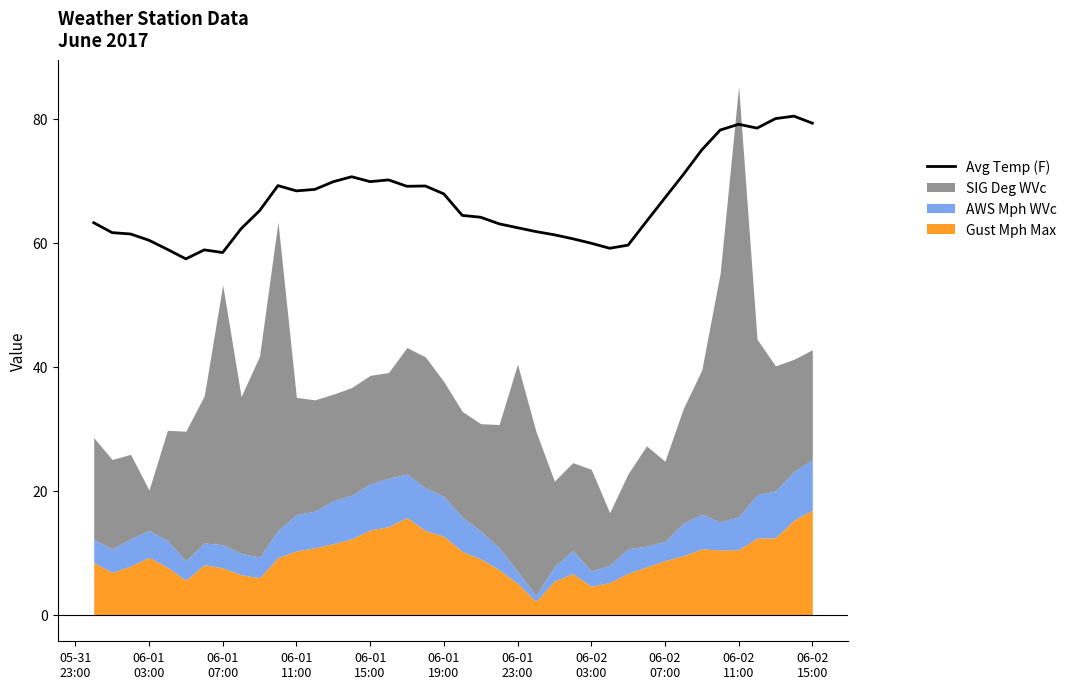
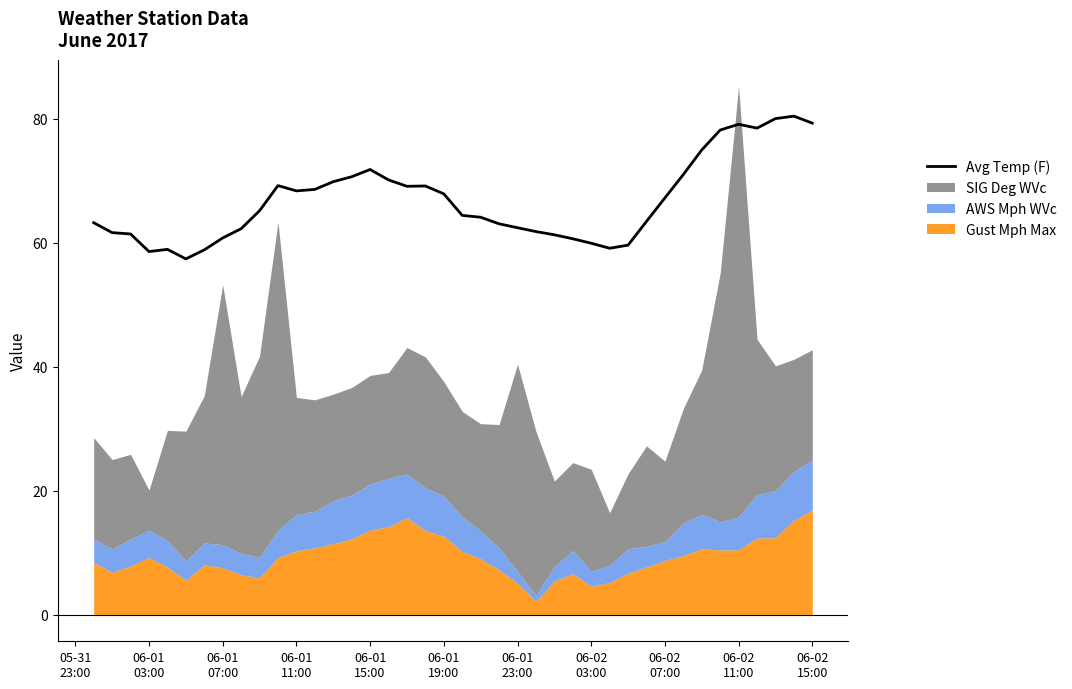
  {
    "Avg Temp (F)": {
-     "06-01 03:00": 60,
-     "06-01 07:00": 58,
+     "06-01 03:00": 59,
+     "06-01 07:00": 61,
      "06-01 11:00": 68,
-     "06-01 15:00": 70,
+     "06-01 15:00": 72,
      "06-01 19:00": 68,
      "06-01 23:00": 62,
      "06-02 03:00": 60,
      "06-02 07:00": 67,
      "06-02 11:00": 79,
      "06-02 15:00": 79
    },
    "Gust Mph Max": {
      "06-01 03:00": 9,
      "06-01 07:00": 8,
      "06-01 11:00": 10,
      "06-01 15:00": 14,
      "06-01 19:00": 13,
      "06-01 23:00": 5,
      "06-02 03:00": 5,
      "06-02 07:00": 9,
      "06-02 11:00": 11,
      "06-02 15:00": 17
    },
    "AWS Mph WVc": {
      "06-01 03:00": 4,
      "06-01 07:00": 4,
      "06-01 11:00": 6,
      "06-01 15:00": 7,
      "06-01 19:00": 6,
      "06-01 23:00": 2,
      "06-02 03:00": 2,
      "06-02 07:00": 3,
      "06-02 11:00": 5,
      "06-02 15:00": 8
    },
    "SIG Deg WVc": {
      "06-01 03:00": 6,
      "06-01 07:00": 42,
      "06-01 11:00": 19,
      "06-01 15:00": 17,
      "06-01 19:00": 18,
      "06-01 23:00": 33,
      "06-02 03:00": 16,
      "06-02 07:00": 13,
      "06-02 11:00": 69,
      "06-02 15:00": 18
    }
  }
